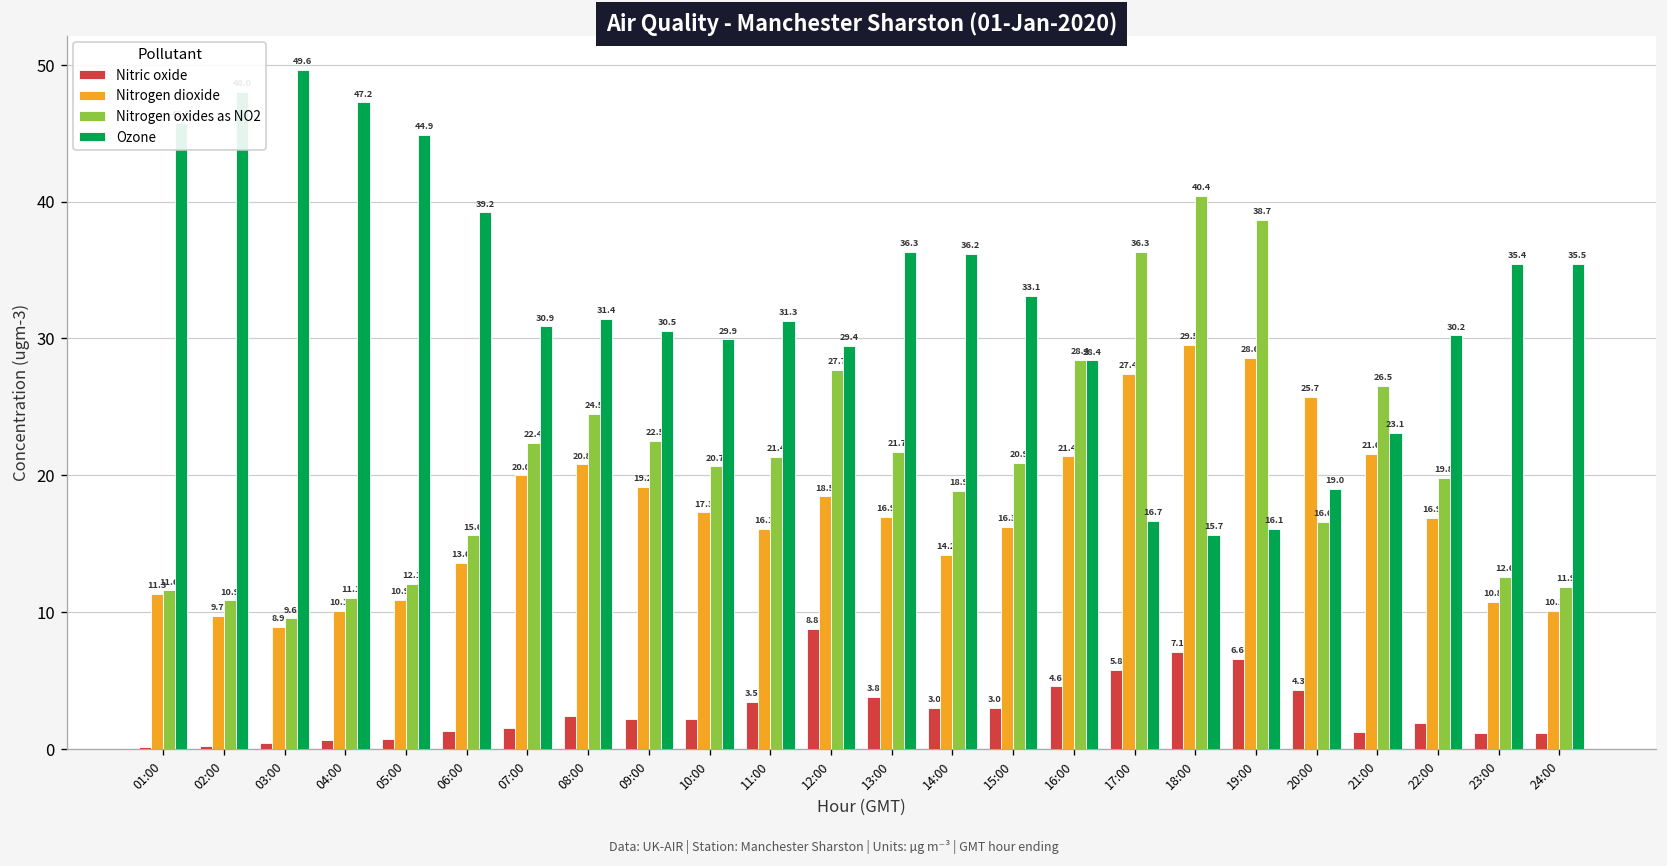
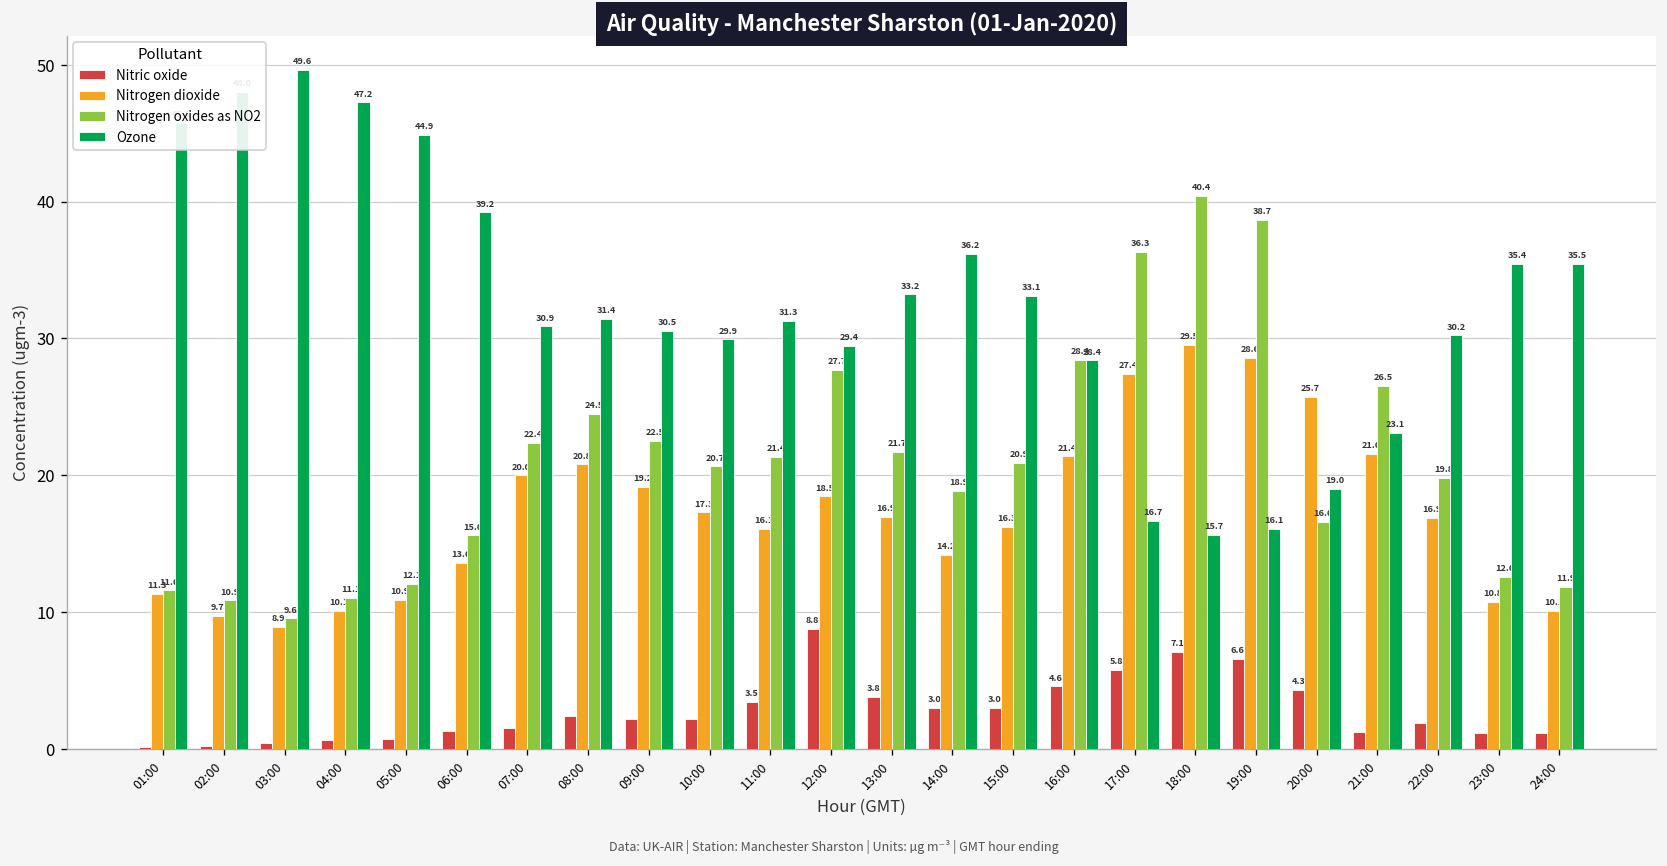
  {
    "Nitric oxide": {
      "11:00": 3.5,
      "12:00": 8.8,
      "13:00": 3.8,
      "14:00": 3.0,
      "15:00": 3.0,
      "16:00": 4.6,
      "17:00": 5.8,
      "18:00": 7.1,
      "19:00": 6.6,
      "20:00": 4.3
    },
    "Nitrogen dioxide": {
      "02:00": 9.7,
      "03:00": 8.9,
      "04:00": 10.1,
      "05:00": 10.9,
      "06:00": 13.6,
      "07:00": 20.0,
      "08:00": 20.8,
      "09:00": 19.2,
      "10:00": 17.3,
      "11:00": 16.1,
      "12:00": 18.5,
      "13:00": 16.9,
      "14:00": 14.2,
      "15:00": 16.3,
      "16:00": 21.4,
      "17:00": 27.4,
      "18:00": 29.5,
      "19:00": 28.6,
      "20:00": 25.7,
      "21:00": 21.6,
      "22:00": 16.9,
      "23:00": 10.8,
      "24:00": 10.1
    },
    "Nitrogen oxides as NO2": {
      "02:00": 10.9,
      "03:00": 9.6,
      "04:00": 11.1,
      "05:00": 12.1,
      "06:00": 15.6,
      "07:00": 22.4,
      "08:00": 24.5,
      "09:00": 22.5,
      "10:00": 20.7,
      "11:00": 21.4,
      "12:00": 27.7,
      "13:00": 21.7,
      "14:00": 18.9,
      "15:00": 20.9,
      "17:00": 36.3,
      "18:00": 40.4,
      "19:00": 38.7,
      "20:00": 16.6,
      "21:00": 26.5,
      "22:00": 19.8,
      "23:00": 12.6,
      "24:00": 11.9
    },
    "Ozone": {
      "03:00": 49.6,
      "04:00": 47.2,
      "05:00": 44.9,
      "06:00": 39.2,
      "07:00": 30.9,
      "08:00": 31.4,
      "09:00": 30.5,
      "10:00": 29.9,
      "11:00": 31.3,
      "12:00": 29.4,
-     "13:00": 36.3,
+     "13:00": 33.2,
      "14:00": 36.2,
      "15:00": 33.1,
      "17:00": 16.7,
      "18:00": 15.7,
      "19:00": 16.1,
      "20:00": 19.0,
      "21:00": 23.1,
      "22:00": 30.2,
      "23:00": 35.4,
      "24:00": 35.5
    }
  }
